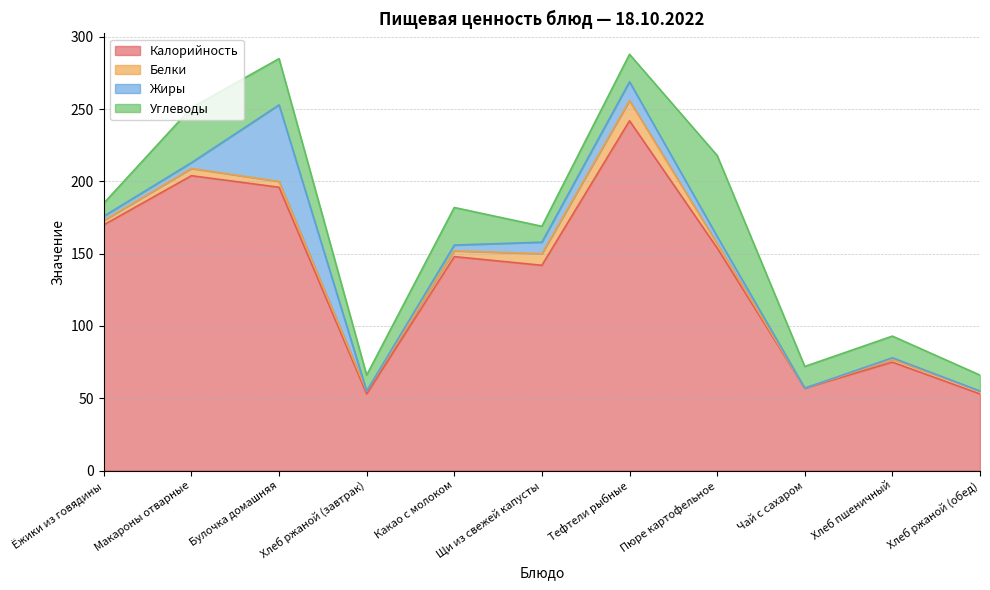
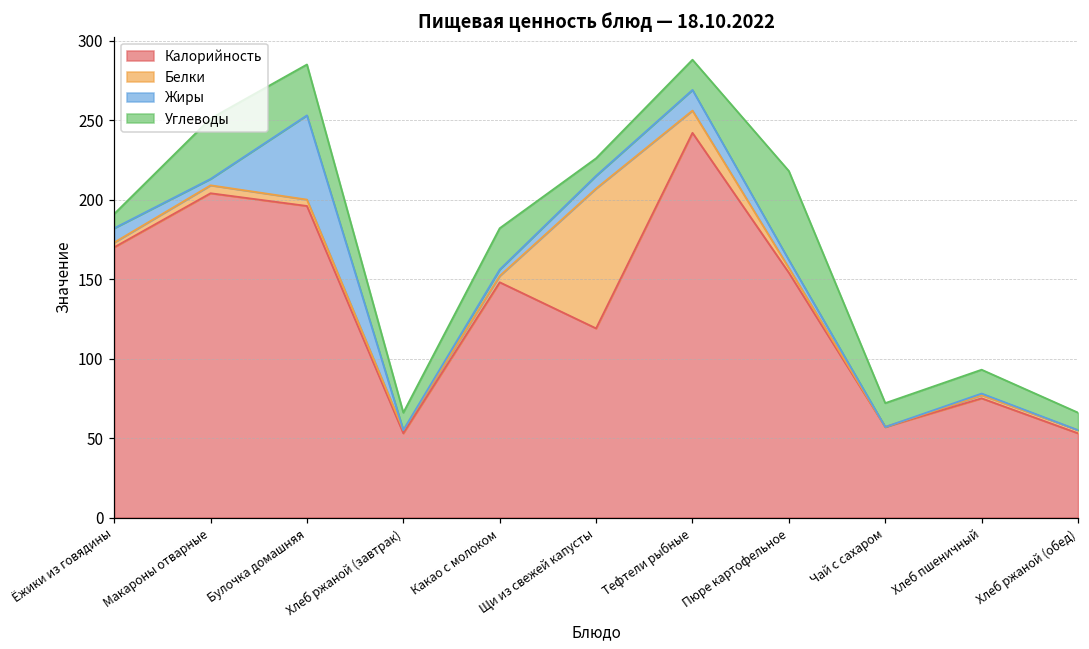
  {
    "Калорийность": {
      "Ёжики из говядины": 170,
      "Макароны отварные": 204,
      "Булочка домашняя": 196,
      "Хлеб ржаной (завтрак)": 53,
      "Какао с молоком": 148,
-     "Щи из свежей капусты": 142,
+     "Щи из свежей капусты": 119,
      "Тефтели рыбные": 242,
      "Пюре картофельное": 154,
      "Хлеб пшеничный": 75,
      "Хлеб ржаной (обед)": 53
    },
    "Белки": {
      "Ёжики из говядины": 3,
      "Макароны отварные": 5,
      "Булочка домашняя": 4,
      "Какао с молоком": 4,
-     "Щи из свежей капусты": 8,
+     "Щи из свежей капусты": 88,
      "Тефтели рыбные": 14,
      "Пюре картофельное": 3
    },
    "Жиры": {
-     "Ёжики из говядины": 3,
+     "Ёжики из говядины": 9,
      "Макароны отварные": 4,
      "Булочка домашняя": 53,
      "Какао с молоком": 4,
      "Щи из свежей капусты": 8,
      "Тефтели рыбные": 13,
      "Пюре картофельное": 5
    },
    "Углеводы": {
      "Ёжики из говядины": 9,
      "Булочка домашняя": 32,
      "Хлеб ржаной (завтрак)": 11,
      "Какао с молоком": 26,
      "Щи из свежей капусты": 11,
      "Тефтели рыбные": 19,
      "Пюре картофельное": 56,
      "Чай с сахаром": 15,
      "Хлеб пшеничный": 15,
      "Хлеб ржаной (обед)": 11
    }
  }
